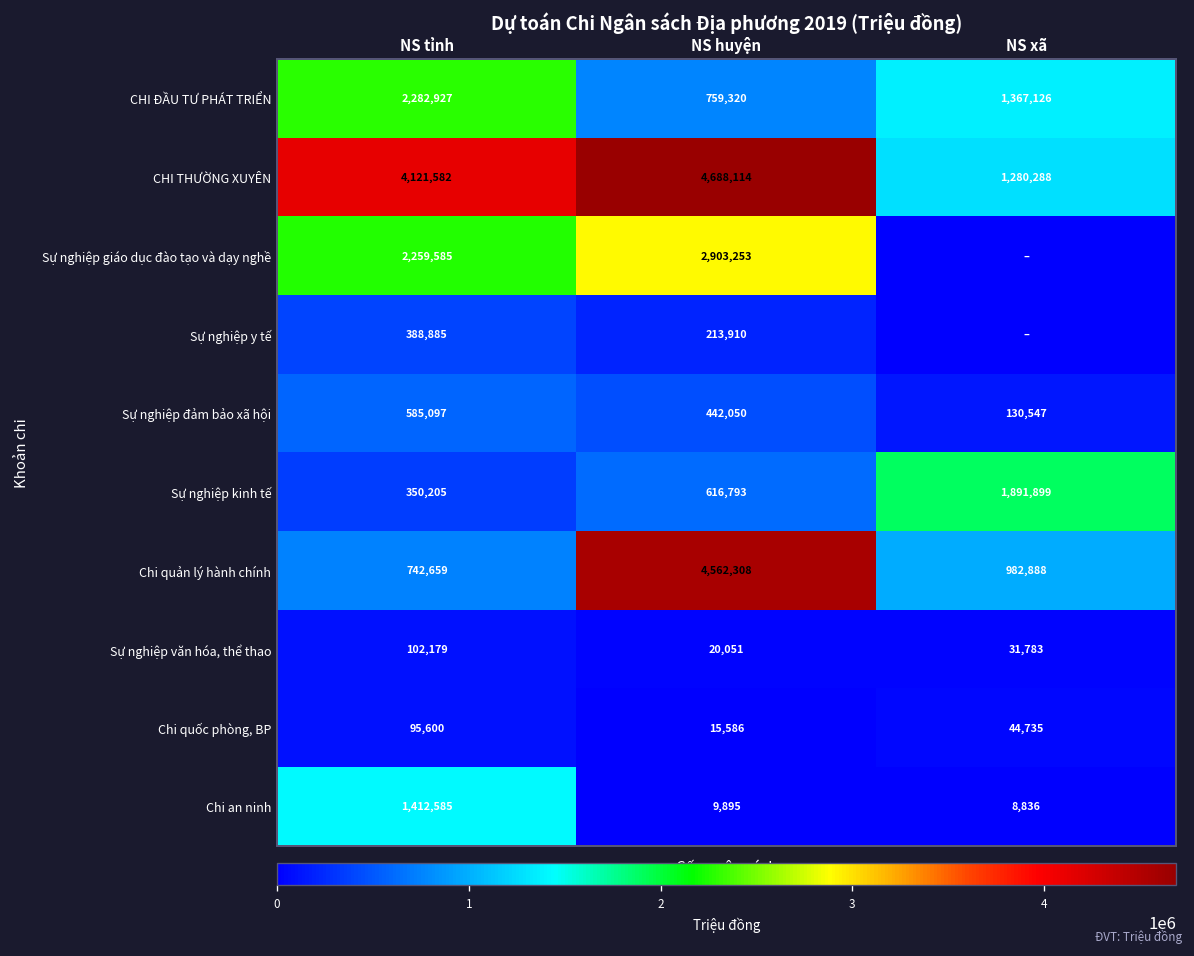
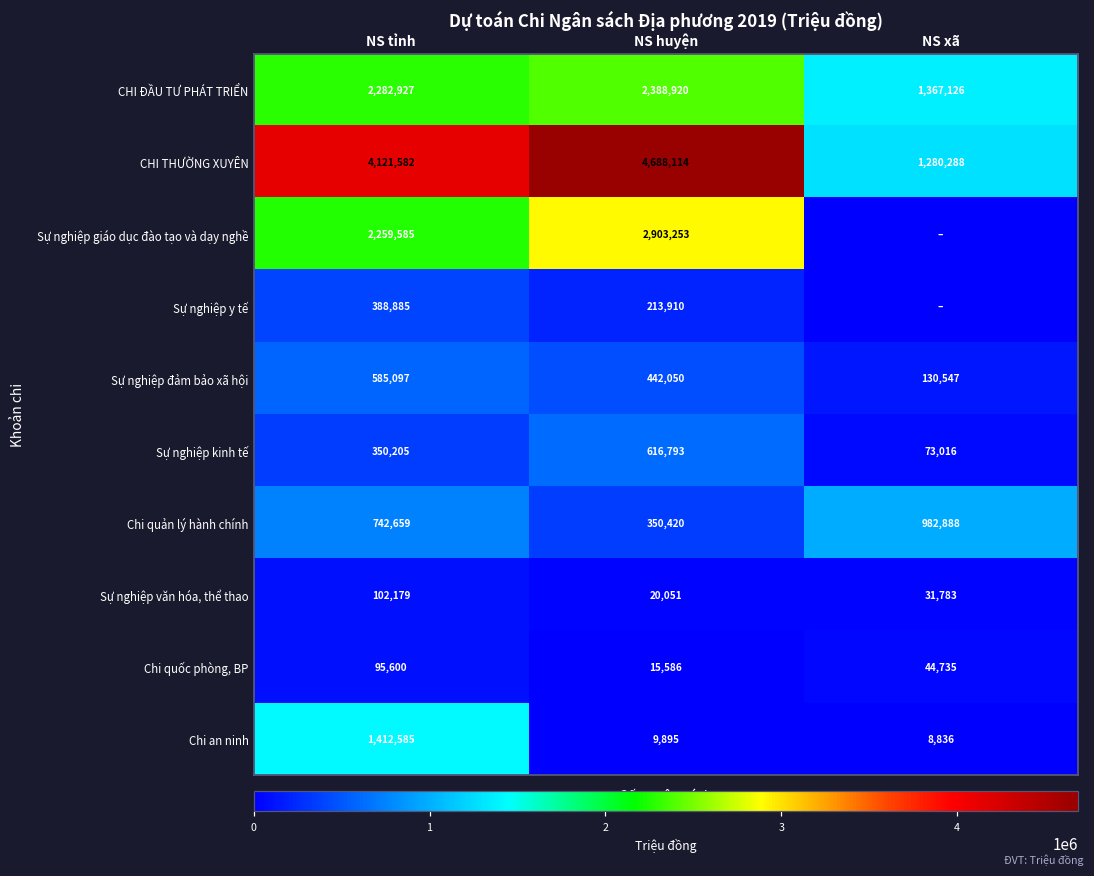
  {
    "CHI ĐẦU TƯ PHÁT TRIỂN": {
      "NS tỉnh": "2,282,927",
-     "NS huyện": "759,320",
+     "NS huyện": "2,388,920",
      "NS xã": "1,367,126"
    },
    "CHI THƯỜNG XUYÊN": {
      "NS tỉnh": "4,121,582",
      "NS huyện": "4,688,114",
      "NS xã": "1,280,288"
    },
    "Sự nghiệp giáo dục đào tạo và dạy nghề": {
      "NS tỉnh": "2,259,585",
      "NS huyện": "2,903,253"
    },
    "Sự nghiệp y tế": {
      "NS tỉnh": "388,885",
      "NS huyện": "213,910"
    },
    "Sự nghiệp đảm bảo xã hội": {
      "NS tỉnh": "585,097",
      "NS huyện": "442,050",
      "NS xã": "130,547"
    },
    "Sự nghiệp kinh tế": {
      "NS tỉnh": "350,205",
      "NS huyện": "616,793",
-     "NS xã": "1,891,899"
+     "NS xã": "73,016"
    },
    "Chi quản lý hành chính": {
      "NS tỉnh": "742,659",
-     "NS huyện": "4,562,308",
+     "NS huyện": "350,420",
      "NS xã": "982,888"
    },
    "Sự nghiệp văn hóa, thể thao": {
      "NS tỉnh": "102,179",
      "NS huyện": "20,051",
      "NS xã": "31,783"
    },
    "Chi quốc phòng, BP": {
      "NS tỉnh": "95,600",
      "NS huyện": "15,586",
      "NS xã": "44,735"
    },
    "Chi an ninh": {
      "NS tỉnh": "1,412,585",
      "NS huyện": "9,895",
      "NS xã": "8,836"
    }
  }
